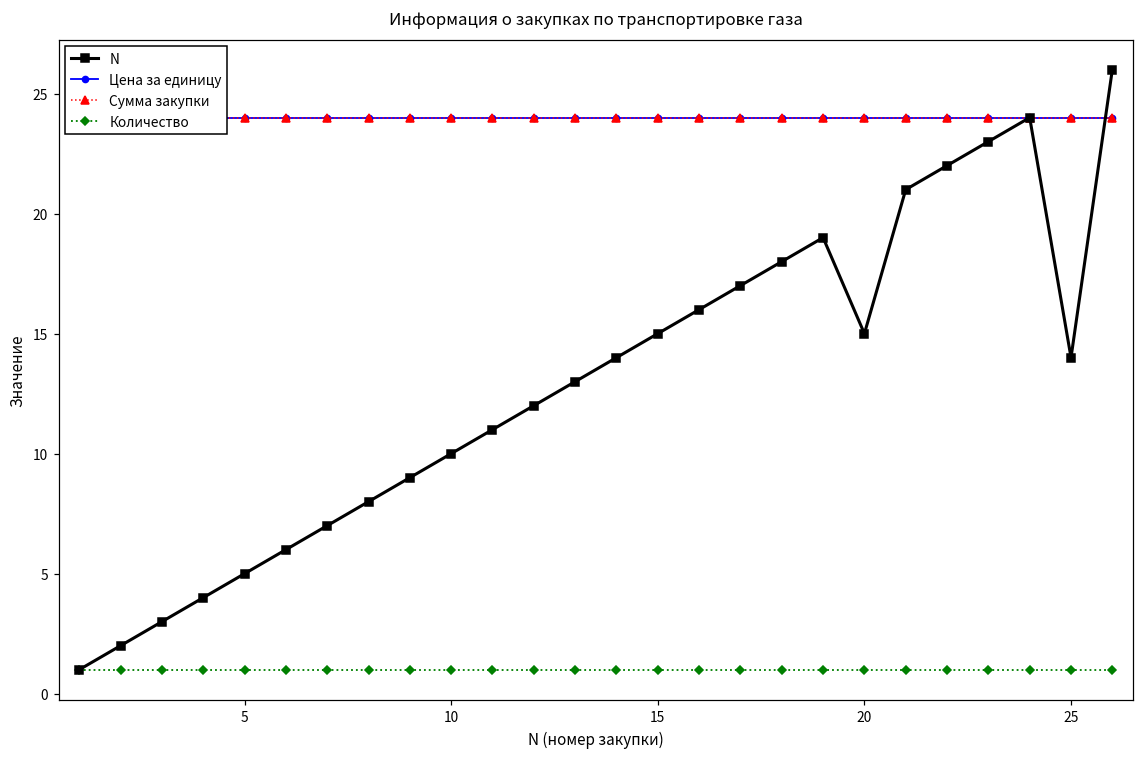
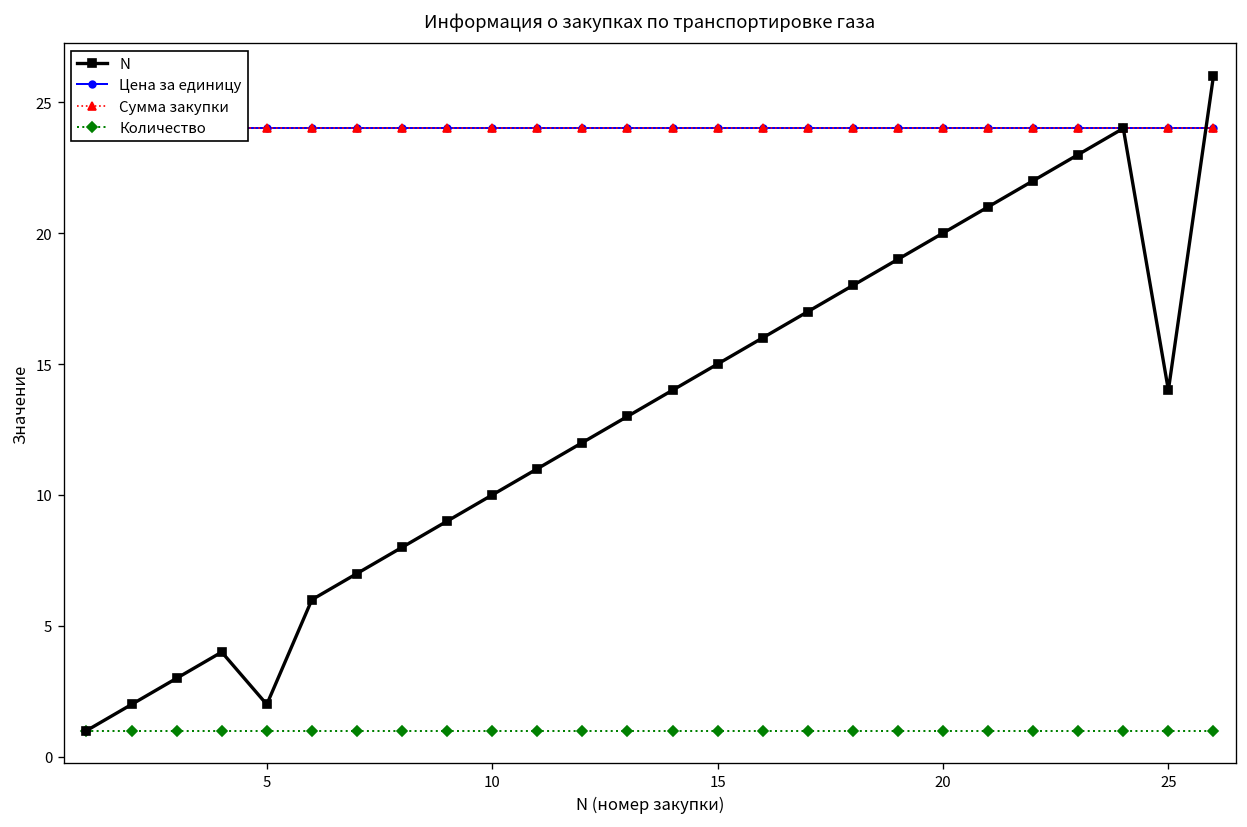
  {
    "N": {
-     "5": 5,
+     "5": 2,
      "10": 10,
      "15": 15,
-     "20": 15,
+     "20": 20,
      "25": 14
    },
    "Сумма закупки": {
      "5": 24,
      "10": 24,
      "15": 24,
      "20": 24,
      "25": 24
    },
    "Количество": {
      "5": 1,
      "10": 1,
      "15": 1,
      "20": 1,
      "25": 1
    }
  }
